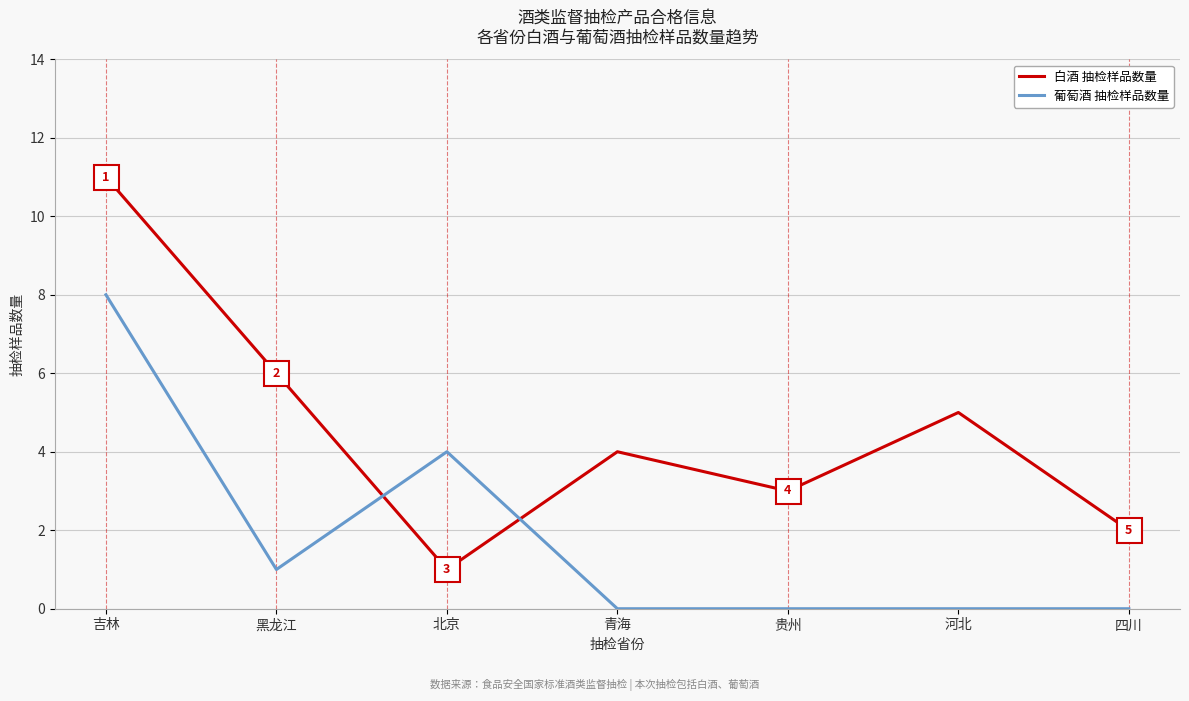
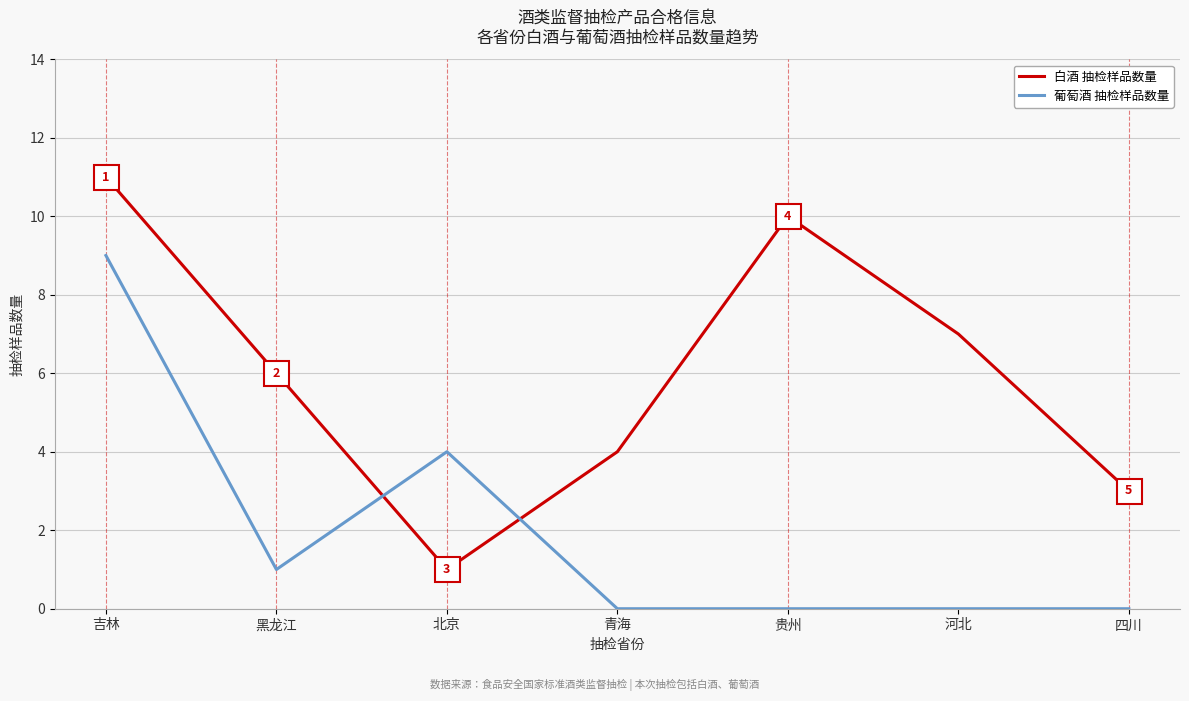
  {
    "白酒 抽检样品数量": {
      "青海": 4,
-     "贵州": 3,
-     "河北": 5,
-     "四川": 2
+     "贵州": 10,
+     "河北": 7,
+     "四川": 3
    },
    "葡萄酒 抽检样品数量": {
-     "吉林": 8,
+     "吉林": 9,
      "黑龙江": 1,
      "北京": 4,
      "青海": 0,
      "贵州": 0,
      "河北": 0,
      "四川": 0
    }
  }
